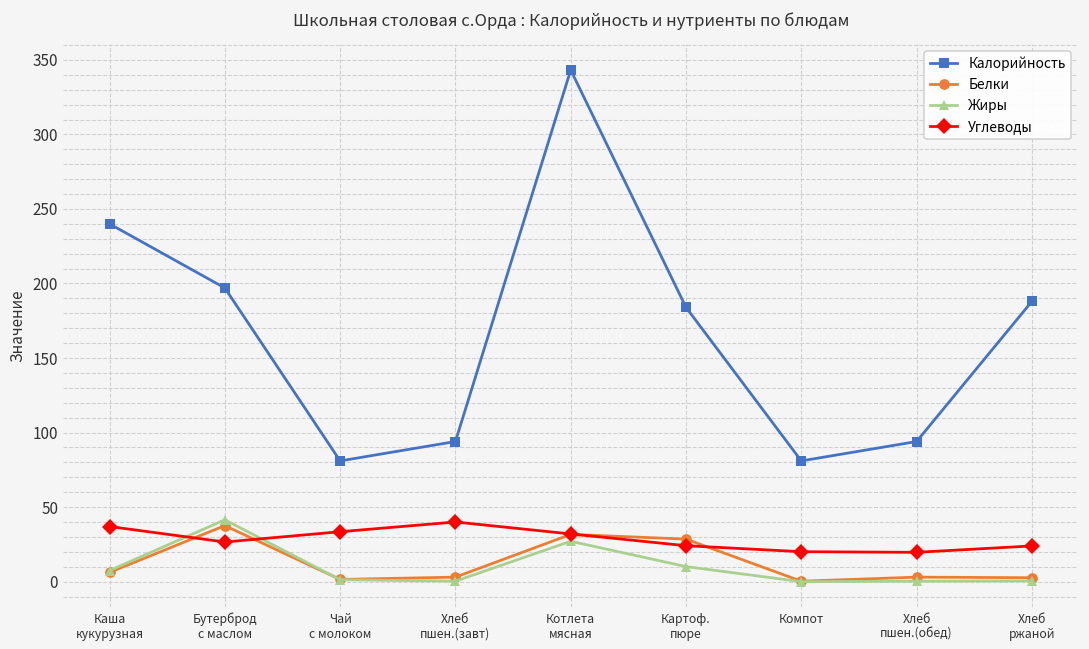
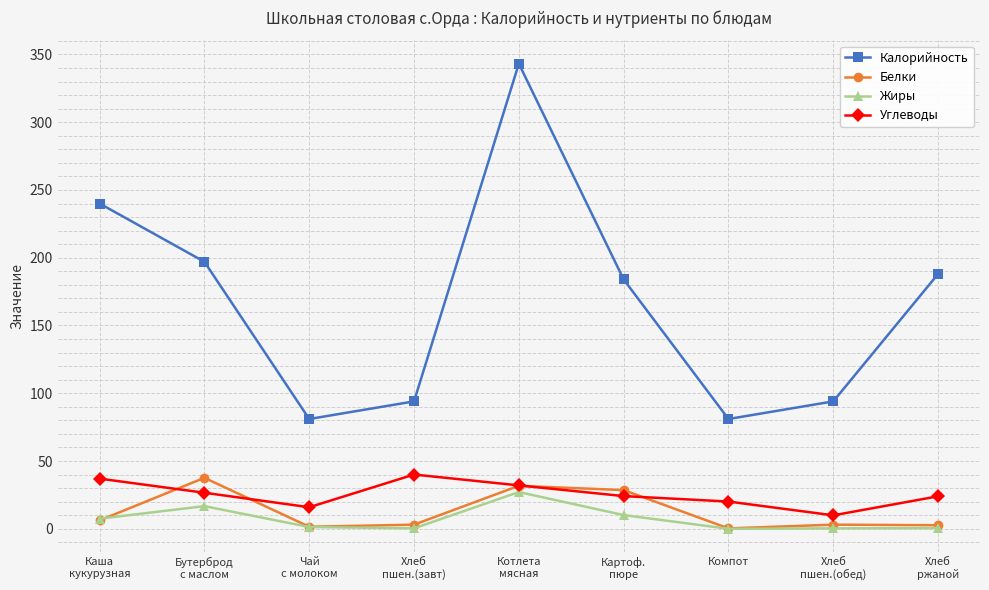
  {
    "Калорийность": {
      "Каша кукурузная": 240,
      "Бутерброд с маслом": 197,
      "Чай с молоком": 81,
      "Хлеб пшен.(завт)": 94,
      "Котлета мясная": 343,
      "Картоф. пюре": 184,
      "Компот": 81,
      "Хлеб пшен.(обед)": 94,
      "Хлеб ржаной": 188
    },
    "Белки": {
      "Бутерброд с маслом": 38,
      "Хлеб пшен.(завт)": 3,
      "Картоф. пюре": 29,
      "Хлеб пшен.(обед)": 3,
      "Хлеб ржаной": 3
    },
    "Жиры": {
-     "Бутерброд с маслом": 42,
+     "Бутерброд с маслом": 17,
      "Хлеб пшен.(завт)": 0,
      "Котлета мясная": 27,
      "Картоф. пюре": 10,
      "Хлеб пшен.(обед)": 0,
      "Хлеб ржаной": 0
    },
    "Углеводы": {
      "Каша кукурузная": 37,
      "Бутерброд с маслом": 27,
-     "Чай с молоком": 34,
+     "Чай с молоком": 16,
      "Хлеб пшен.(завт)": 40,
      "Картоф. пюре": 24,
      "Компот": 20,
-     "Хлеб пшен.(обед)": 20,
+     "Хлеб пшен.(обед)": 10,
      "Хлеб ржаной": 24
    }
  }
